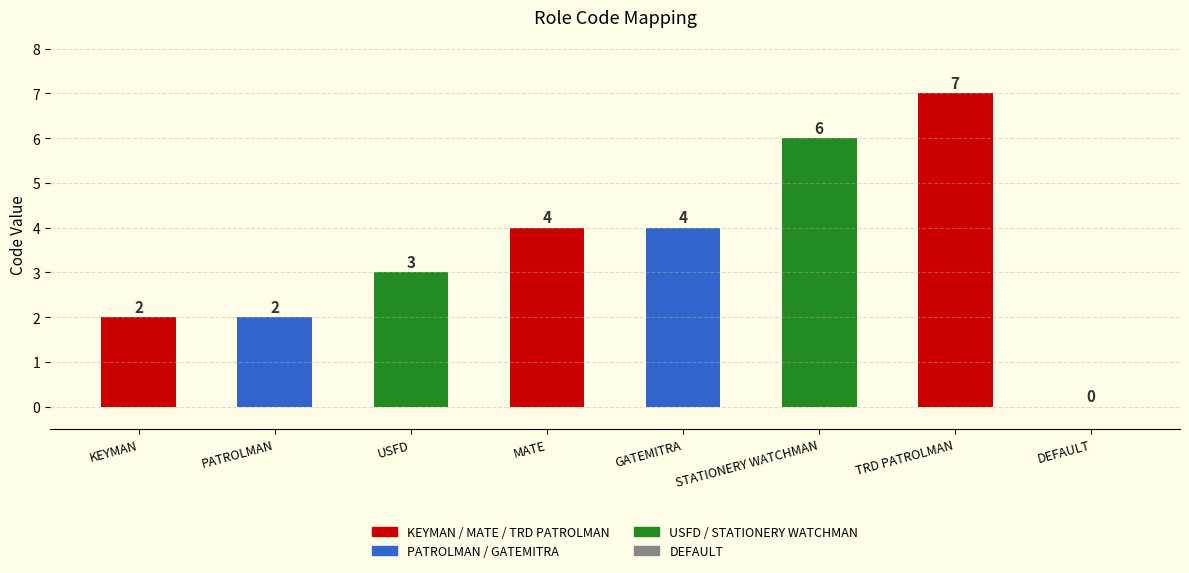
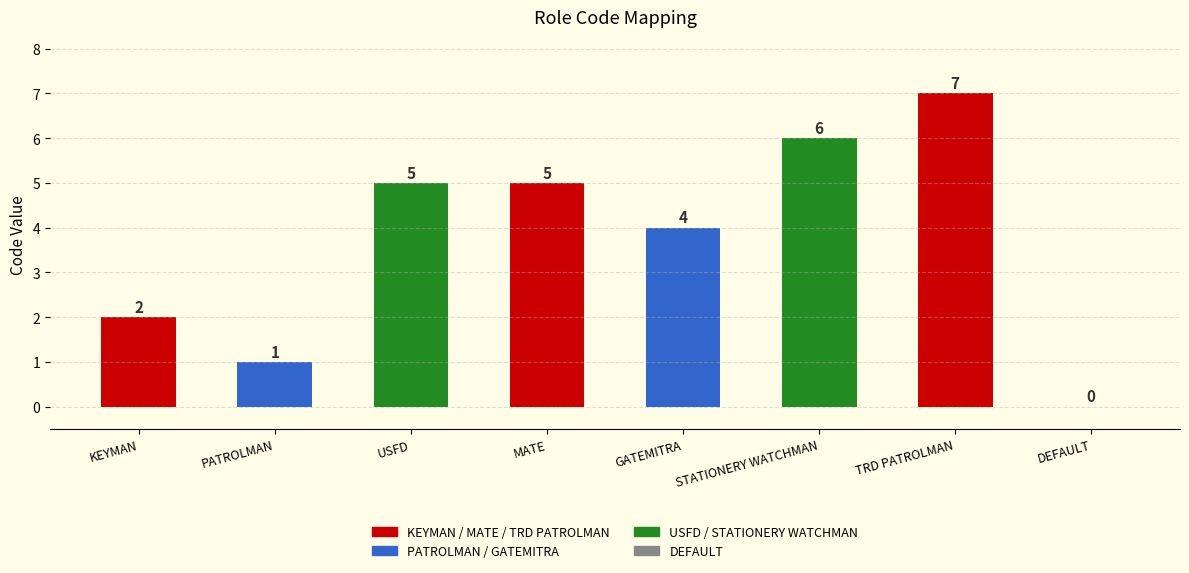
  {
    "KEYMAN": 2,
-   "PATROLMAN": 2,
-   "USFD": 3,
-   "MATE": 4,
+   "PATROLMAN": 1,
+   "USFD": 5,
+   "MATE": 5,
    "GATEMITRA": 4,
    "STATIONERY WATCHMAN": 6,
    "TRD PATROLMAN": 7,
    "DEFAULT": 0
  }
